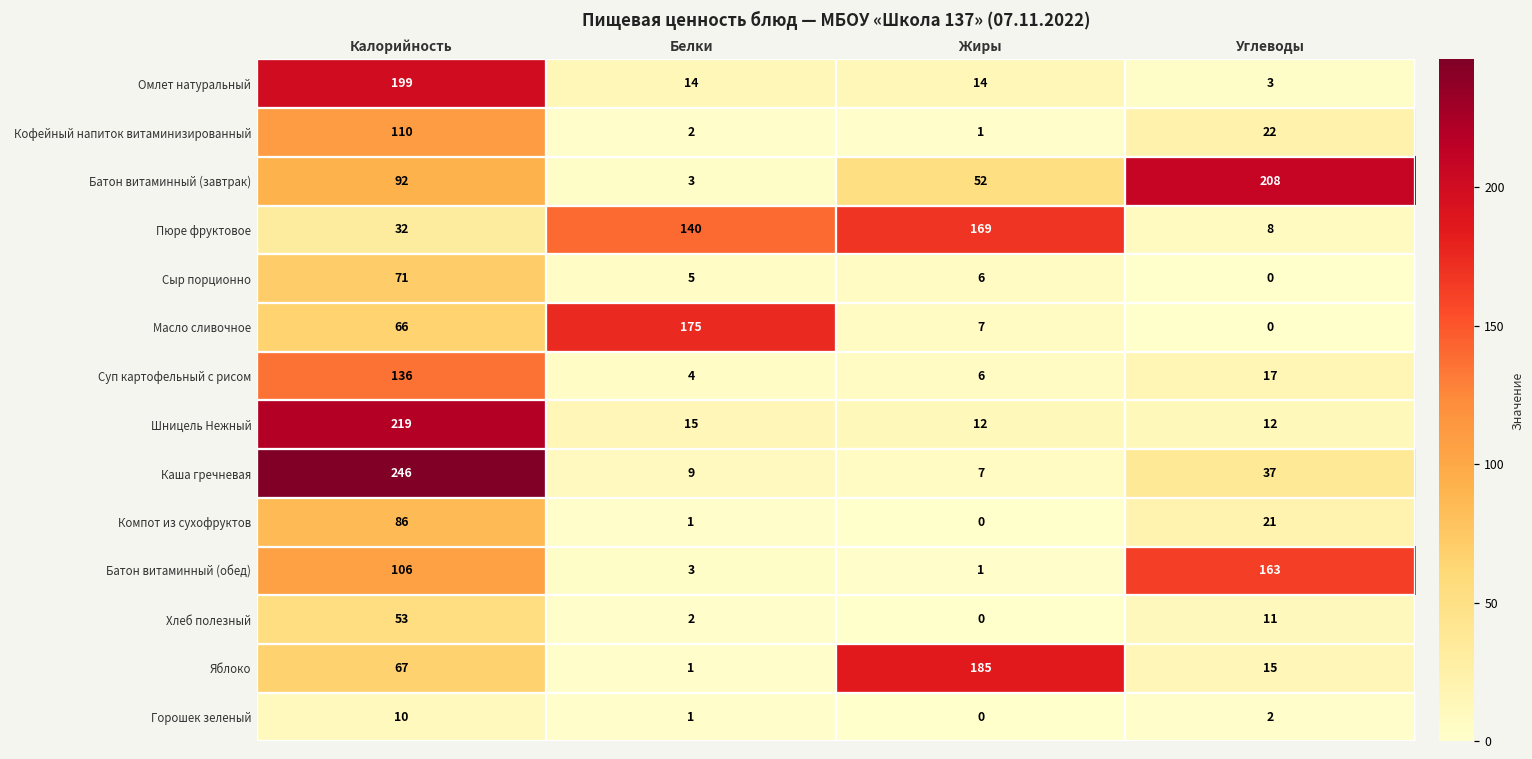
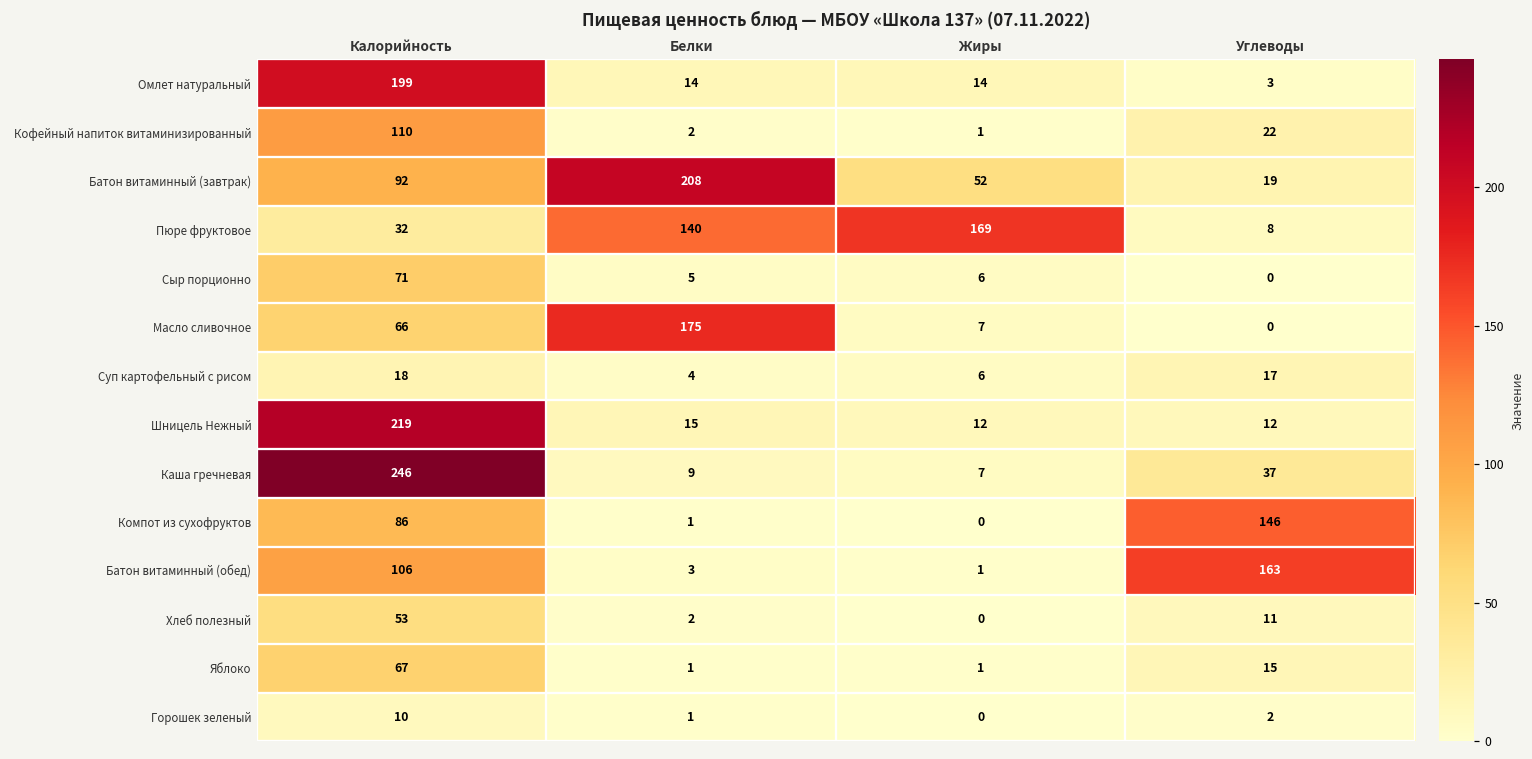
  {
    "Омлет натуральный": {
      "Калорийность": 199,
      "Белки": 14,
      "Жиры": 14,
      "Углеводы": 3
    },
    "Кофейный напиток витаминизированный": {
      "Калорийность": 110,
      "Белки": 2,
      "Жиры": 1,
      "Углеводы": 22
    },
    "Батон витаминный (завтрак)": {
      "Калорийность": 92,
-     "Белки": 3,
+     "Белки": 208,
      "Жиры": 52,
-     "Углеводы": 208
+     "Углеводы": 19
    },
    "Пюре фруктовое": {
      "Калорийность": 32,
      "Белки": 140,
      "Жиры": 169,
      "Углеводы": 8
    },
    "Сыр порционно": {
      "Калорийность": 71,
      "Белки": 5,
      "Жиры": 6,
      "Углеводы": 0
    },
    "Масло сливочное": {
      "Калорийность": 66,
      "Белки": 175,
      "Жиры": 7,
      "Углеводы": 0
    },
    "Суп картофельный с рисом": {
-     "Калорийность": 136,
+     "Калорийность": 18,
      "Белки": 4,
      "Жиры": 6,
      "Углеводы": 17
    },
    "Шницель Нежный": {
      "Калорийность": 219,
      "Белки": 15,
      "Жиры": 12,
      "Углеводы": 12
    },
    "Каша гречневая": {
      "Калорийность": 246,
      "Белки": 9,
      "Жиры": 7,
      "Углеводы": 37
    },
    "Компот из сухофруктов": {
      "Калорийность": 86,
      "Белки": 1,
      "Жиры": 0,
-     "Углеводы": 21
+     "Углеводы": 146
    },
    "Батон витаминный (обед)": {
      "Калорийность": 106,
      "Белки": 3,
      "Жиры": 1,
      "Углеводы": 163
    },
    "Хлеб полезный": {
      "Калорийность": 53,
      "Белки": 2,
      "Жиры": 0,
      "Углеводы": 11
    },
    "Яблоко": {
      "Калорийность": 67,
      "Белки": 1,
-     "Жиры": 185,
+     "Жиры": 1,
      "Углеводы": 15
    },
    "Горошек зеленый": {
      "Калорийность": 10,
      "Белки": 1,
      "Жиры": 0,
      "Углеводы": 2
    }
  }
